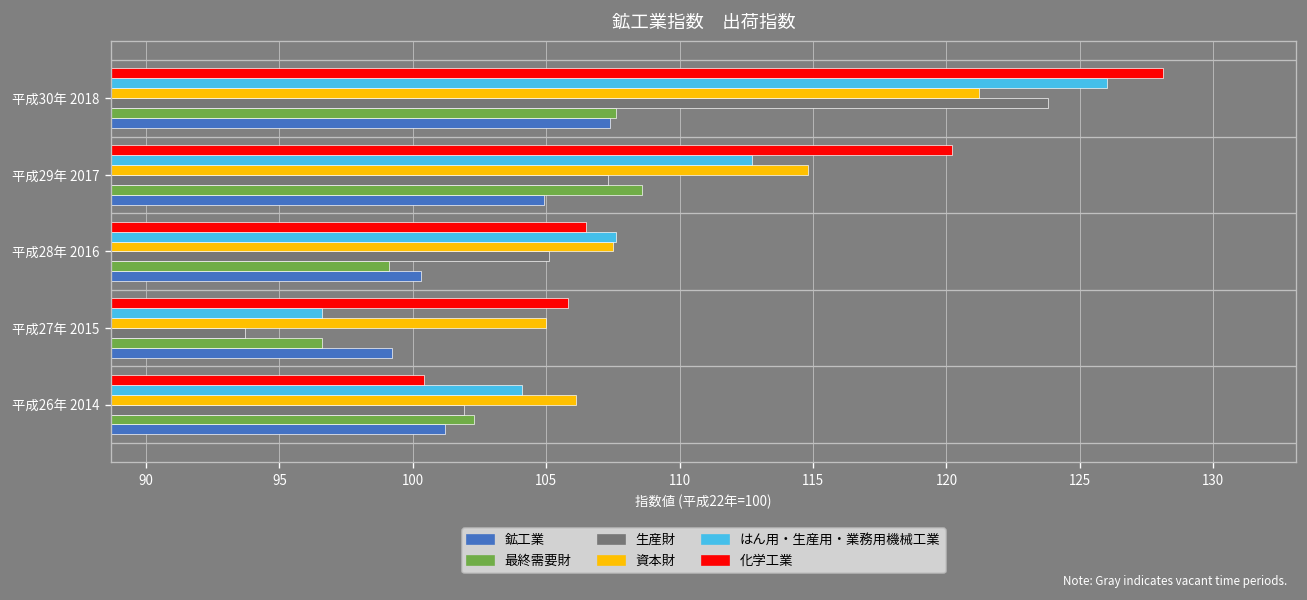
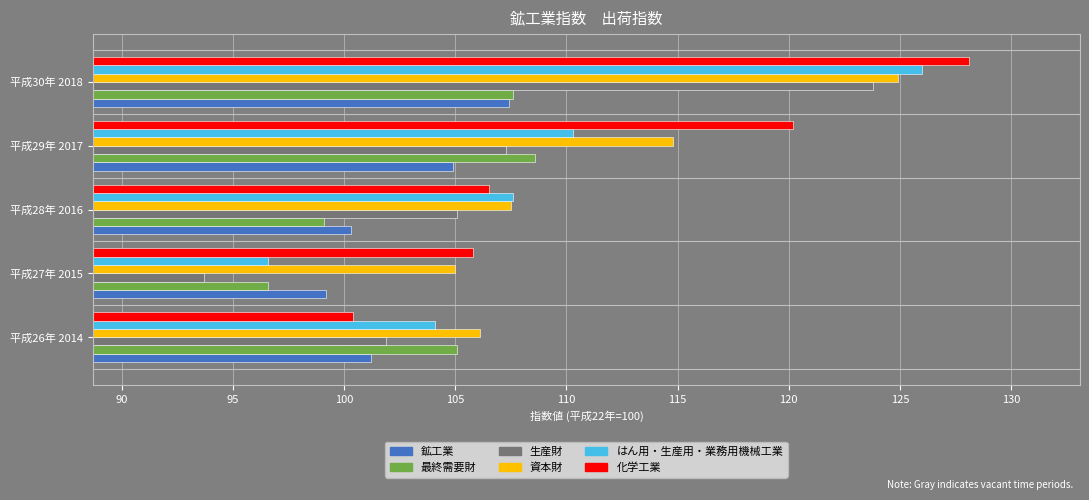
  {
    "鉱工業": {
      "平成30年 2018": 107.4,
      "平成29年 2017": 104.9,
      "平成28年 2016": 100.3,
      "平成27年 2015": 99.2,
      "平成26年 2014": 101.2
    },
    "最終需要財": {
      "平成30年 2018": 107.6,
      "平成29年 2017": 108.6,
      "平成28年 2016": 99.1,
      "平成27年 2015": 96.6,
-     "平成26年 2014": 102.3
+     "平成26年 2014": 105.1
    },
    "生産財": {
      "平成30年 2018": 123.8,
      "平成29年 2017": 107.3,
      "平成28年 2016": 105.1,
      "平成27年 2015": 93.7,
      "平成26年 2014": 101.9
    },
    "資本財": {
-     "平成30年 2018": 121.2,
+     "平成30年 2018": 124.9,
      "平成29年 2017": 114.8,
      "平成28年 2016": 107.5,
      "平成27年 2015": 105.0,
      "平成26年 2014": 106.1
    },
    "はん用・生産用・業務用機械工業": {
      "平成30年 2018": 126.0,
-     "平成29年 2017": 112.7,
+     "平成29年 2017": 110.3,
      "平成28年 2016": 107.6,
      "平成27年 2015": 96.6,
      "平成26年 2014": 104.1
    },
    "化学工業": {
      "平成30年 2018": 128.1,
      "平成29年 2017": 120.2,
      "平成28年 2016": 106.5,
      "平成27年 2015": 105.8,
      "平成26年 2014": 100.4
    }
  }
